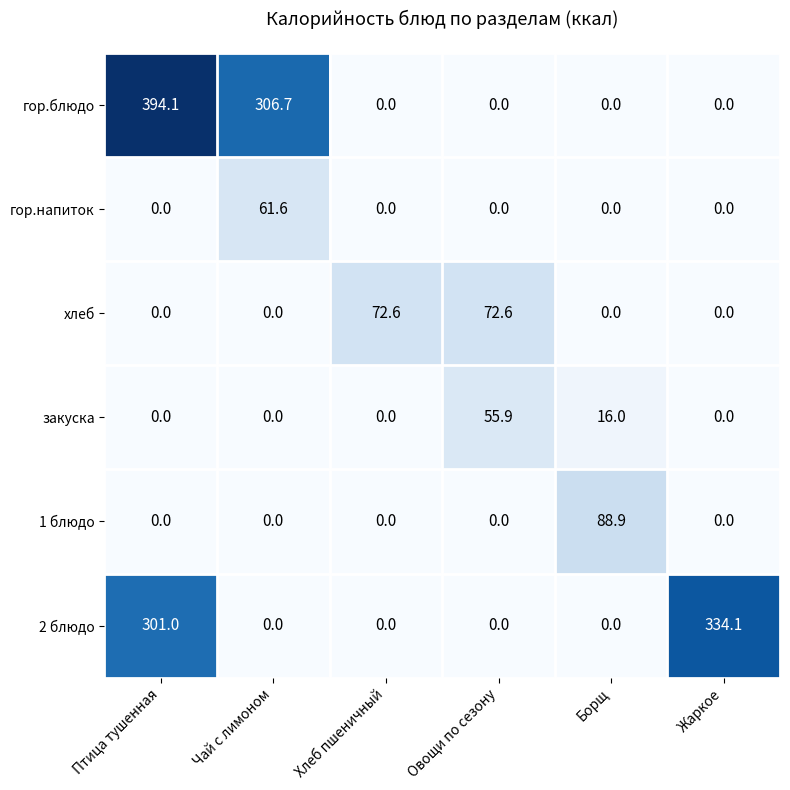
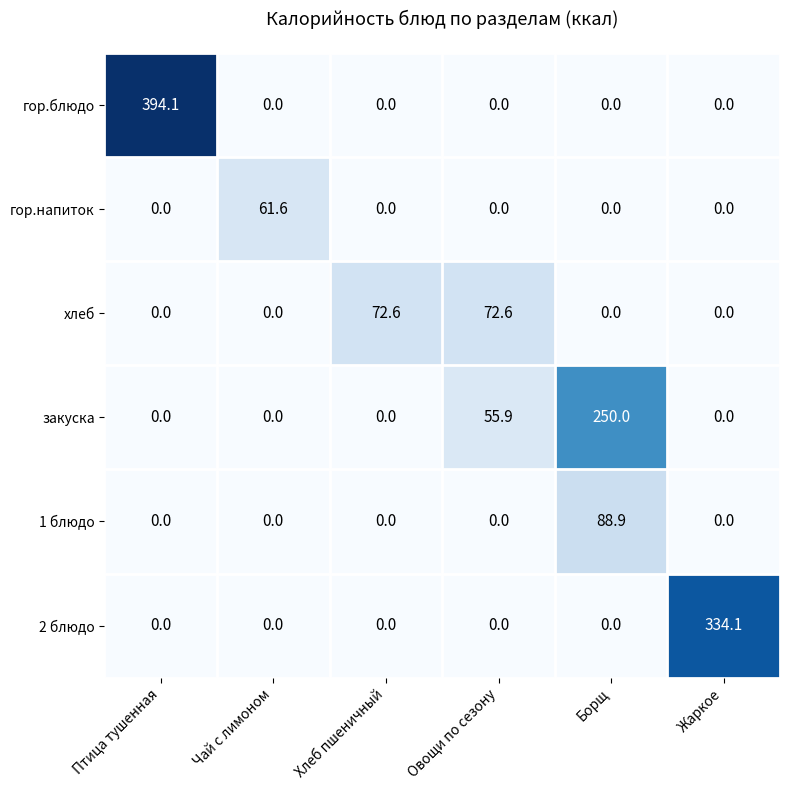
  {
    "гор.блюдо": {
      "Птица тушенная": 394.1,
-     "Чай с лимоном": 306.7,
+     "Чай с лимоном": 0.0,
      "Хлеб пшеничный": 0.0,
      "Овощи по сезону": 0.0,
      "Борщ": 0.0,
      "Жаркое": 0.0
    },
    "гор.напиток": {
      "Птица тушенная": 0.0,
      "Чай с лимоном": 61.6,
      "Хлеб пшеничный": 0.0,
      "Овощи по сезону": 0.0,
      "Борщ": 0.0,
      "Жаркое": 0.0
    },
    "хлеб": {
      "Птица тушенная": 0.0,
      "Чай с лимоном": 0.0,
      "Хлеб пшеничный": 72.6,
      "Овощи по сезону": 72.6,
      "Борщ": 0.0,
      "Жаркое": 0.0
    },
    "закуска": {
      "Птица тушенная": 0.0,
      "Чай с лимоном": 0.0,
      "Хлеб пшеничный": 0.0,
      "Овощи по сезону": 55.9,
-     "Борщ": 16.0,
+     "Борщ": 250.0,
      "Жаркое": 0.0
    },
    "1 блюдо": {
      "Птица тушенная": 0.0,
      "Чай с лимоном": 0.0,
      "Хлеб пшеничный": 0.0,
      "Овощи по сезону": 0.0,
      "Борщ": 88.9,
      "Жаркое": 0.0
    },
    "2 блюдо": {
-     "Птица тушенная": 301.0,
+     "Птица тушенная": 0.0,
      "Чай с лимоном": 0.0,
      "Хлеб пшеничный": 0.0,
      "Овощи по сезону": 0.0,
      "Борщ": 0.0,
      "Жаркое": 334.1
    }
  }
